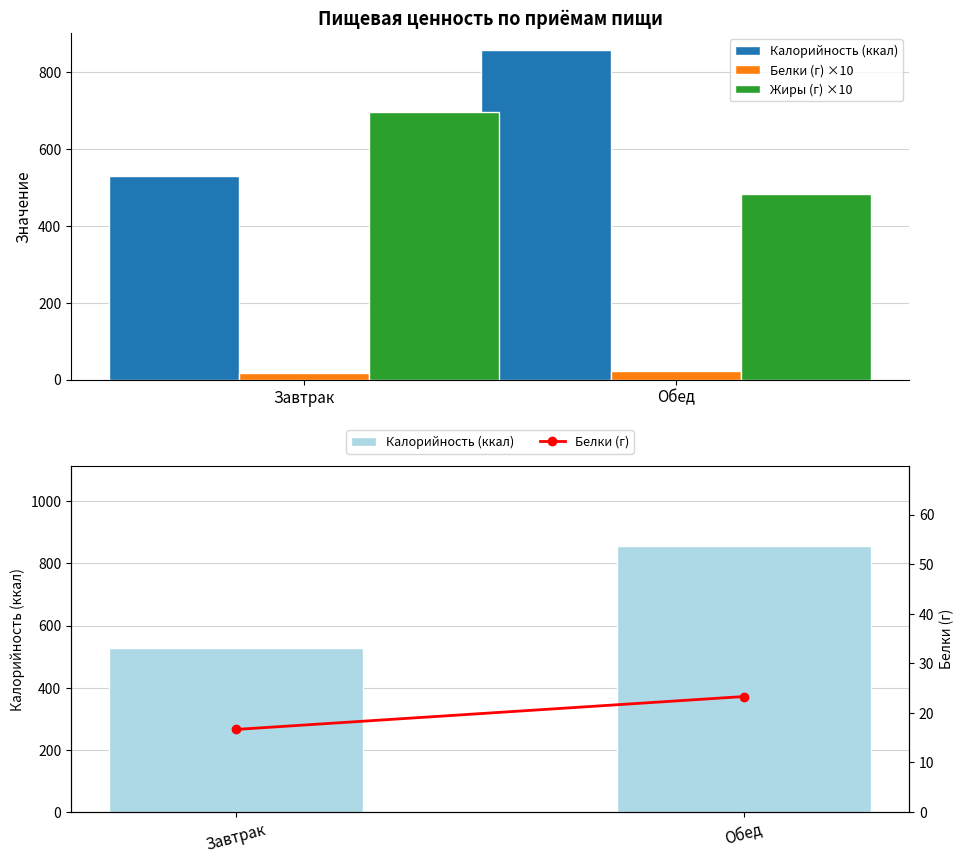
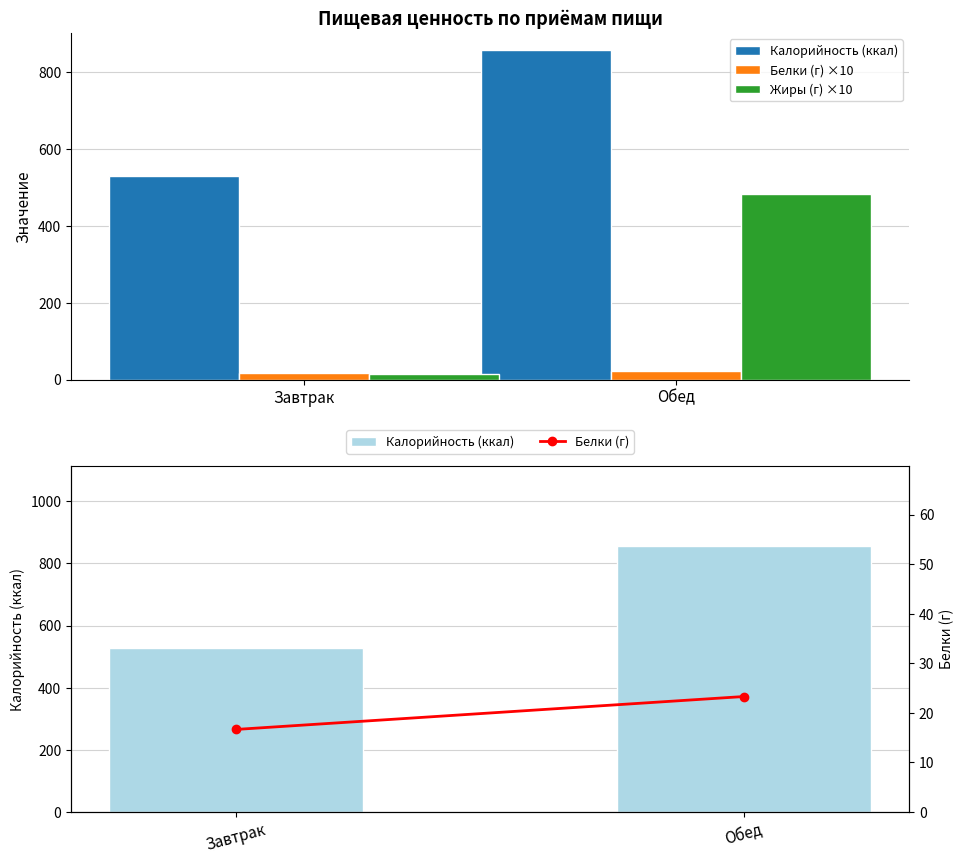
  {
    "Пищевая ценность по приёмам пищи": {
      "Белки (г) ×10": {
        "Завтрак": 20,
        "Обед": 20
      },
      "Жиры (г) ×10": {
-       "Завтрак": 700,
+       "Завтрак": 20,
        "Обед": 480
      }
    }
  }
